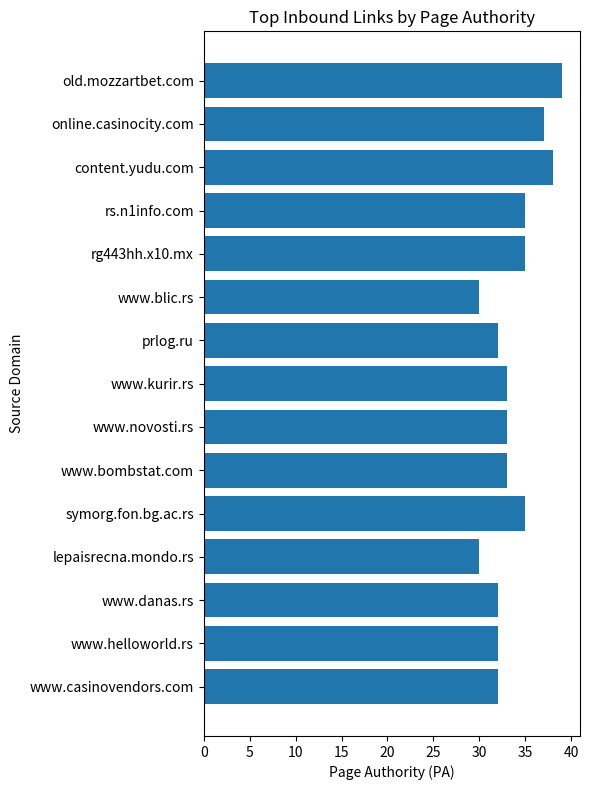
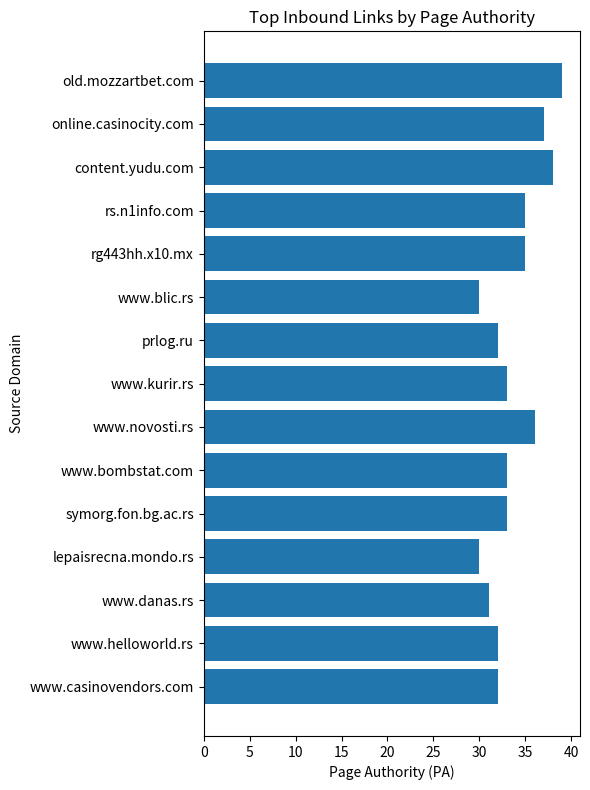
  {
    "old.mozzartbet.com": 39,
    "online.casinocity.com": 37,
    "content.yudu.com": 38,
    "rs.n1info.com": 35,
    "rg443hh.x10.mx": 35,
    "www.blic.rs": 30,
    "prlog.ru": 32,
    "www.kurir.rs": 33,
-   "www.novosti.rs": 33,
+   "www.novosti.rs": 36,
    "www.bombstat.com": 33,
-   "symorg.fon.bg.ac.rs": 35,
+   "symorg.fon.bg.ac.rs": 33,
    "lepaisrecna.mondo.rs": 30,
-   "www.danas.rs": 32,
+   "www.danas.rs": 31,
    "www.helloworld.rs": 32,
    "www.casinovendors.com": 32
  }
